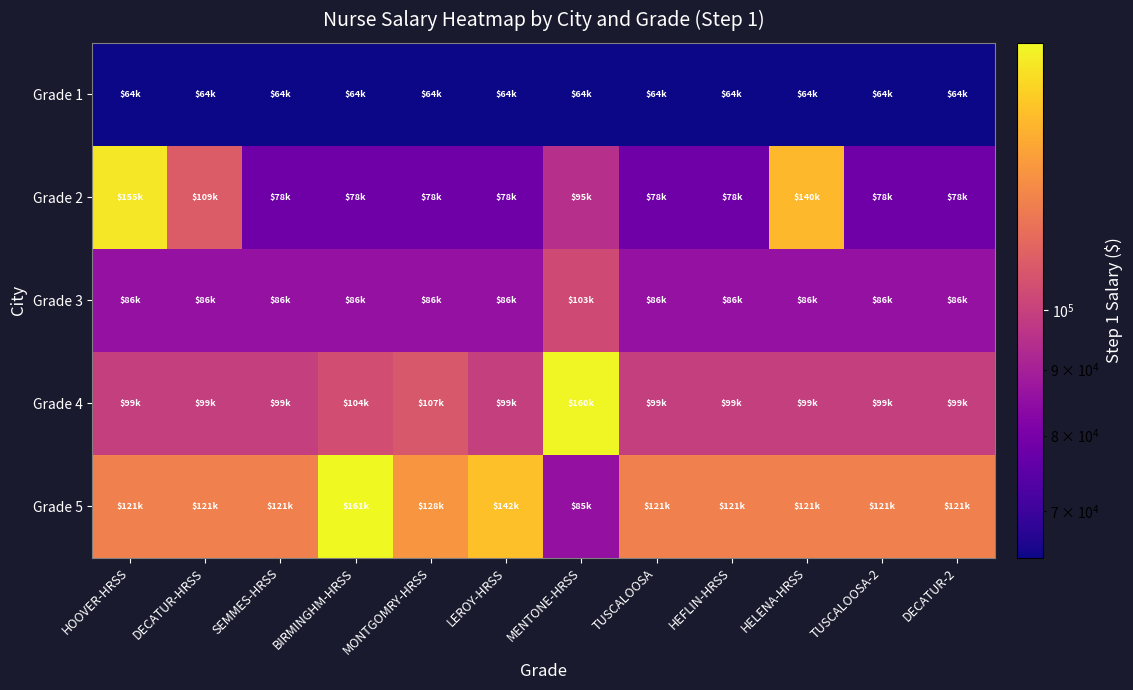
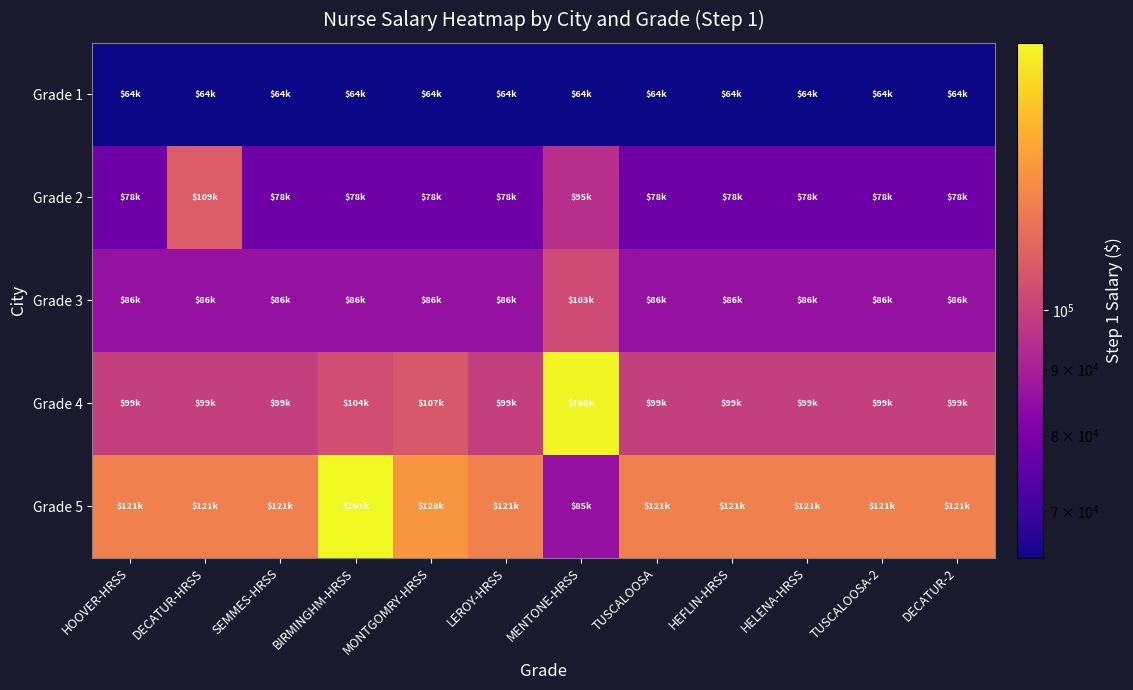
  {
    "Grade 1": {
      "HOOVER-HRSS": "$64k",
      "DECATUR-HRSS": "$64k",
      "SEMMES-HRSS": "$64k",
      "BIRMINGHM-HRSS": "$64k",
      "MONTGOMRY-HRSS": "$64k",
      "LEROY-HRSS": "$64k",
      "MENTONE-HRSS": "$64k",
      "TUSCALOOSA": "$64k",
      "HEFLIN-HRSS": "$64k",
      "HELENA-HRSS": "$64k",
      "TUSCALOOSA-2": "$64k",
      "DECATUR-2": "$64k"
    },
    "Grade 2": {
-     "HOOVER-HRSS": "$155k",
+     "HOOVER-HRSS": "$78k",
      "DECATUR-HRSS": "$109k",
      "SEMMES-HRSS": "$78k",
      "BIRMINGHM-HRSS": "$78k",
      "MONTGOMRY-HRSS": "$78k",
      "LEROY-HRSS": "$78k",
      "MENTONE-HRSS": "$95k",
      "TUSCALOOSA": "$78k",
      "HEFLIN-HRSS": "$78k",
-     "HELENA-HRSS": "$140k",
+     "HELENA-HRSS": "$78k",
      "TUSCALOOSA-2": "$78k",
      "DECATUR-2": "$78k"
    },
    "Grade 3": {
      "HOOVER-HRSS": "$86k",
      "DECATUR-HRSS": "$86k",
      "SEMMES-HRSS": "$86k",
      "BIRMINGHM-HRSS": "$86k",
      "MONTGOMRY-HRSS": "$86k",
      "LEROY-HRSS": "$86k",
      "MENTONE-HRSS": "$103k",
      "TUSCALOOSA": "$86k",
      "HEFLIN-HRSS": "$86k",
      "HELENA-HRSS": "$86k",
      "TUSCALOOSA-2": "$86k",
      "DECATUR-2": "$86k"
    },
    "Grade 4": {
      "HOOVER-HRSS": "$99k",
      "DECATUR-HRSS": "$99k",
      "SEMMES-HRSS": "$99k",
      "BIRMINGHM-HRSS": "$104k",
      "MONTGOMRY-HRSS": "$107k",
      "LEROY-HRSS": "$99k",
      "MENTONE-HRSS": "$160k",
      "TUSCALOOSA": "$99k",
      "HEFLIN-HRSS": "$99k",
      "HELENA-HRSS": "$99k",
      "TUSCALOOSA-2": "$99k",
      "DECATUR-2": "$99k"
    },
    "Grade 5": {
      "HOOVER-HRSS": "$121k",
      "DECATUR-HRSS": "$121k",
      "SEMMES-HRSS": "$121k",
      "BIRMINGHM-HRSS": "$161k",
      "MONTGOMRY-HRSS": "$128k",
-     "LEROY-HRSS": "$142k",
+     "LEROY-HRSS": "$121k",
      "MENTONE-HRSS": "$85k",
      "TUSCALOOSA": "$121k",
      "HEFLIN-HRSS": "$121k",
      "HELENA-HRSS": "$121k",
      "TUSCALOOSA-2": "$121k",
      "DECATUR-2": "$121k"
    }
  }
